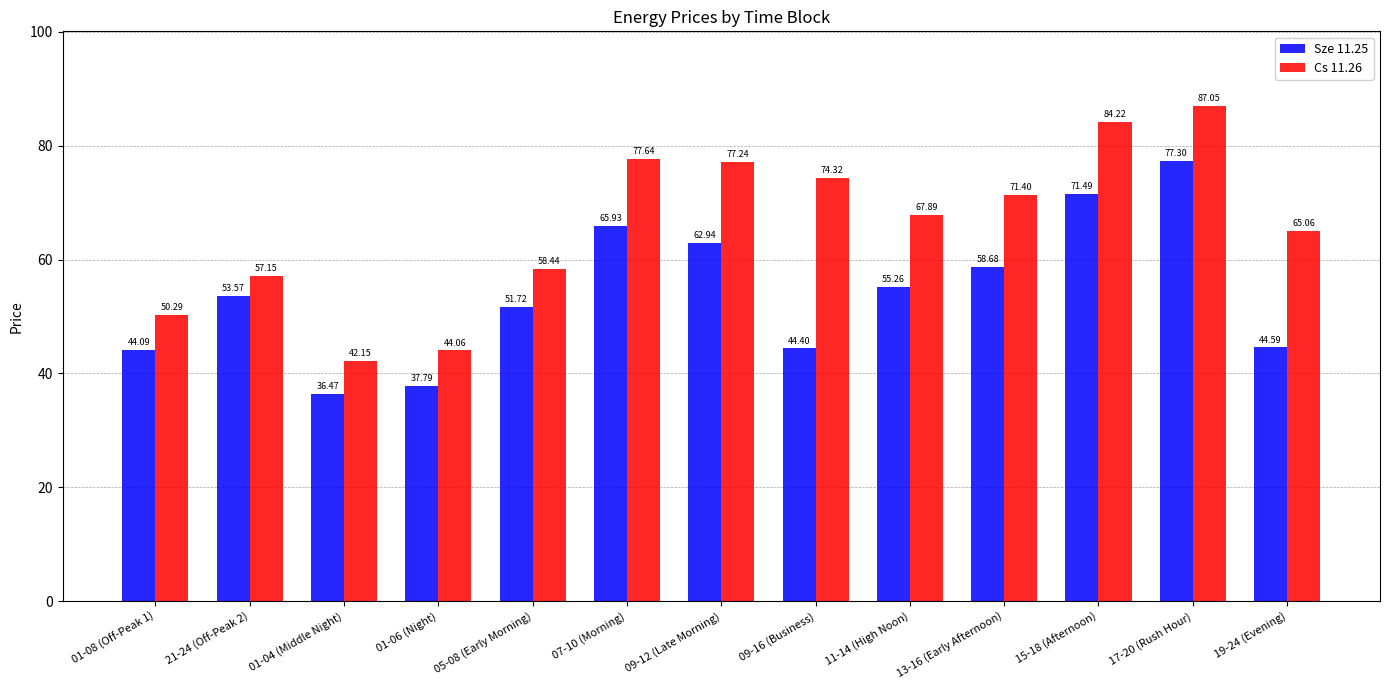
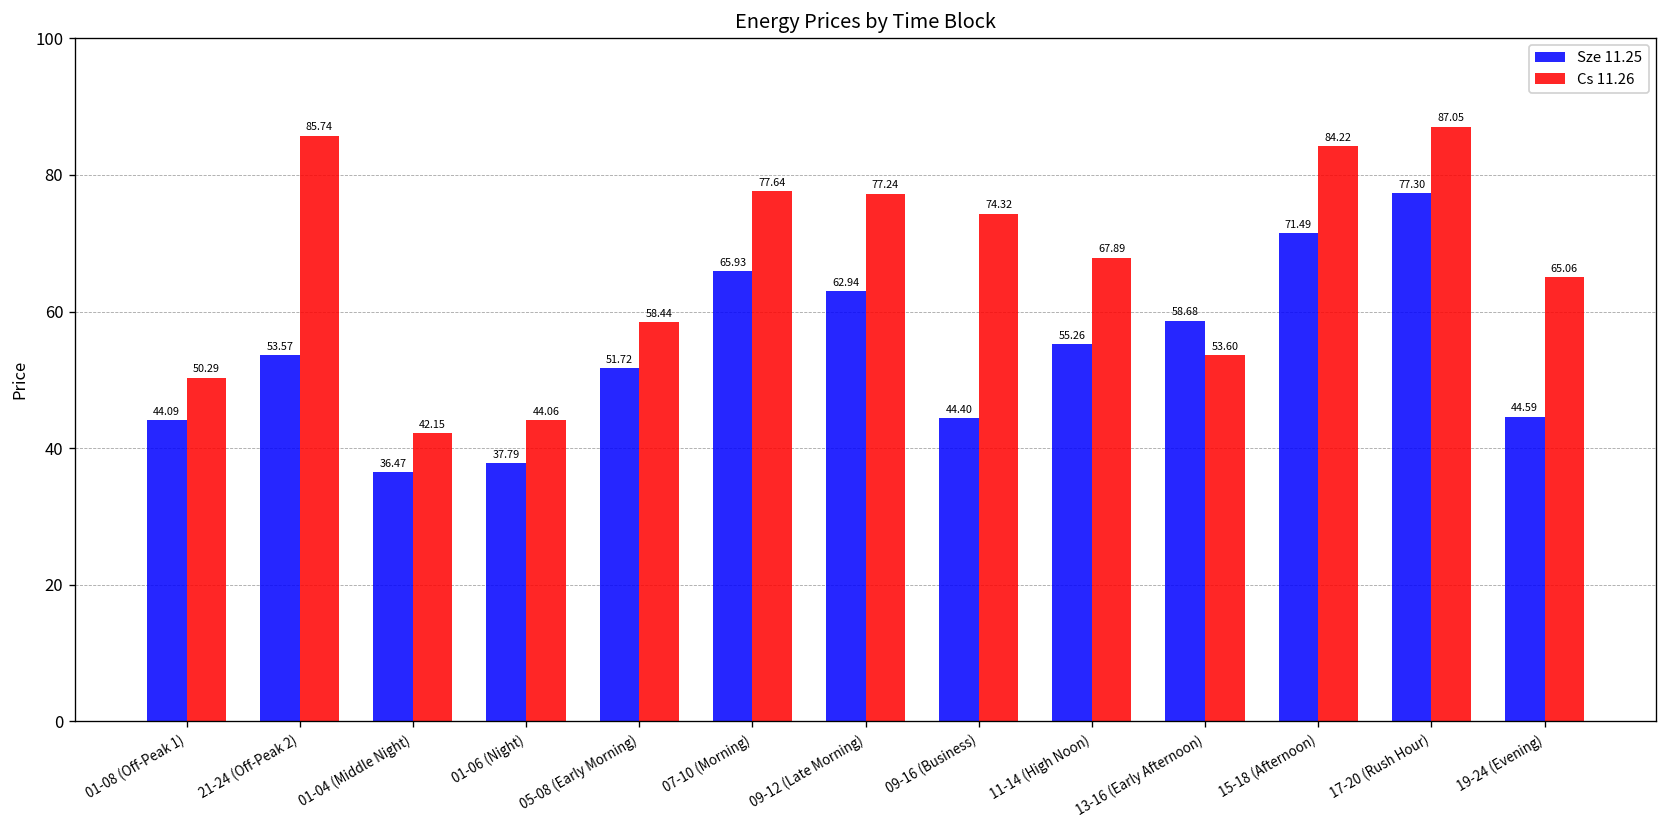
  {
    "Sze 11.25": {
      "01-08 (Off-Peak 1)": 44.09,
      "21-24 (Off-Peak 2)": 53.57,
      "01-04 (Middle Night)": 36.47,
      "01-06 (Night)": 37.79,
      "05-08 (Early Morning)": 51.72,
      "07-10 (Morning)": 65.93,
      "09-12 (Late Morning)": 62.94,
      "09-16 (Business)": 44.40,
      "11-14 (High Noon)": 55.26,
      "13-16 (Early Afternoon)": 58.68,
      "15-18 (Afternoon)": 71.49,
      "17-20 (Rush Hour)": 77.30,
      "19-24 (Evening)": 44.59
    },
    "Cs 11.26": {
      "01-08 (Off-Peak 1)": 50.29,
-     "21-24 (Off-Peak 2)": 57.15,
+     "21-24 (Off-Peak 2)": 85.74,
      "01-04 (Middle Night)": 42.15,
      "01-06 (Night)": 44.06,
      "05-08 (Early Morning)": 58.44,
      "07-10 (Morning)": 77.64,
      "09-12 (Late Morning)": 77.24,
      "09-16 (Business)": 74.32,
      "11-14 (High Noon)": 67.89,
-     "13-16 (Early Afternoon)": 71.40,
+     "13-16 (Early Afternoon)": 53.60,
      "15-18 (Afternoon)": 84.22,
      "17-20 (Rush Hour)": 87.05,
      "19-24 (Evening)": 65.06
    }
  }
